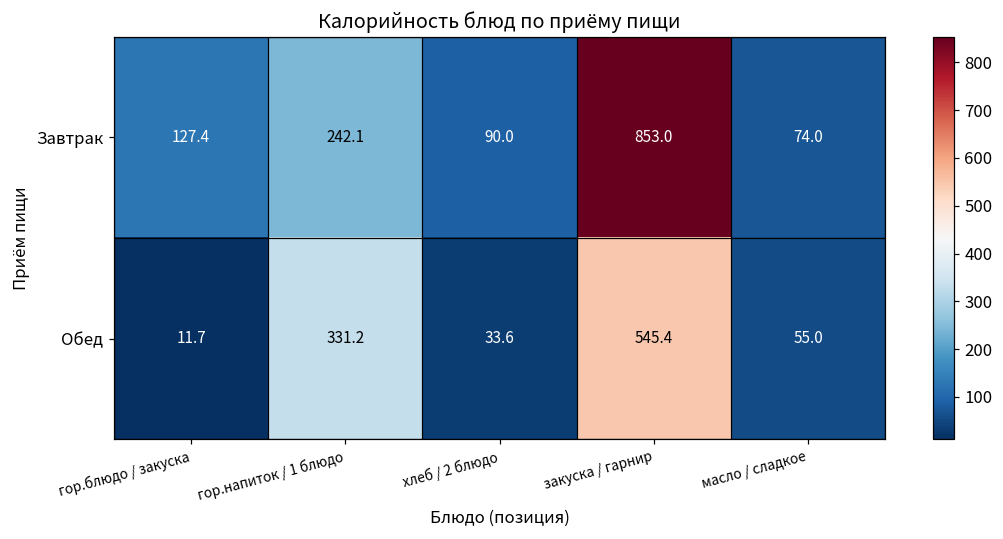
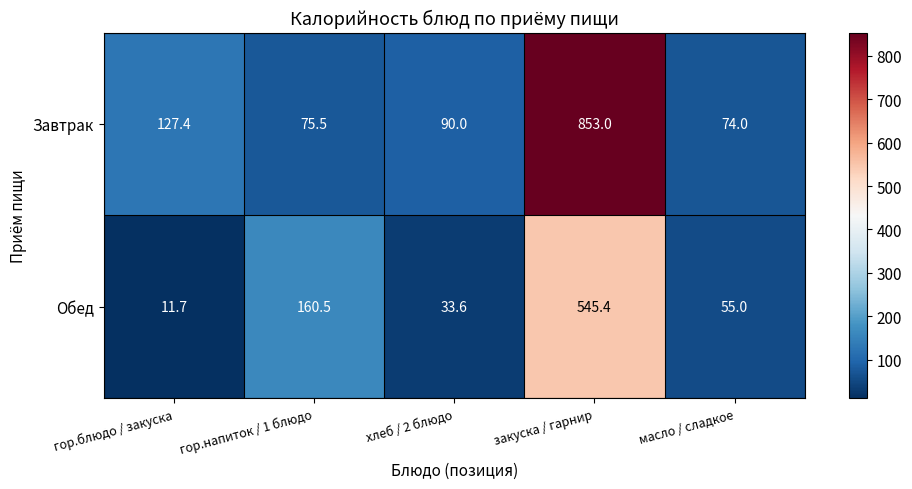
  {
    "Завтрак": {
      "гор.блюдо / закуска": 127.4,
-     "гор.напиток / 1 блюдо": 242.1,
+     "гор.напиток / 1 блюдо": 75.5,
      "хлеб / 2 блюдо": 90.0,
      "закуска / гарнир": 853.0,
      "масло / сладкое": 74.0
    },
    "Обед": {
      "гор.блюдо / закуска": 11.7,
-     "гор.напиток / 1 блюдо": 331.2,
+     "гор.напиток / 1 блюдо": 160.5,
      "хлеб / 2 блюдо": 33.6,
      "закуска / гарнир": 545.4,
      "масло / сладкое": 55.0
    }
  }
